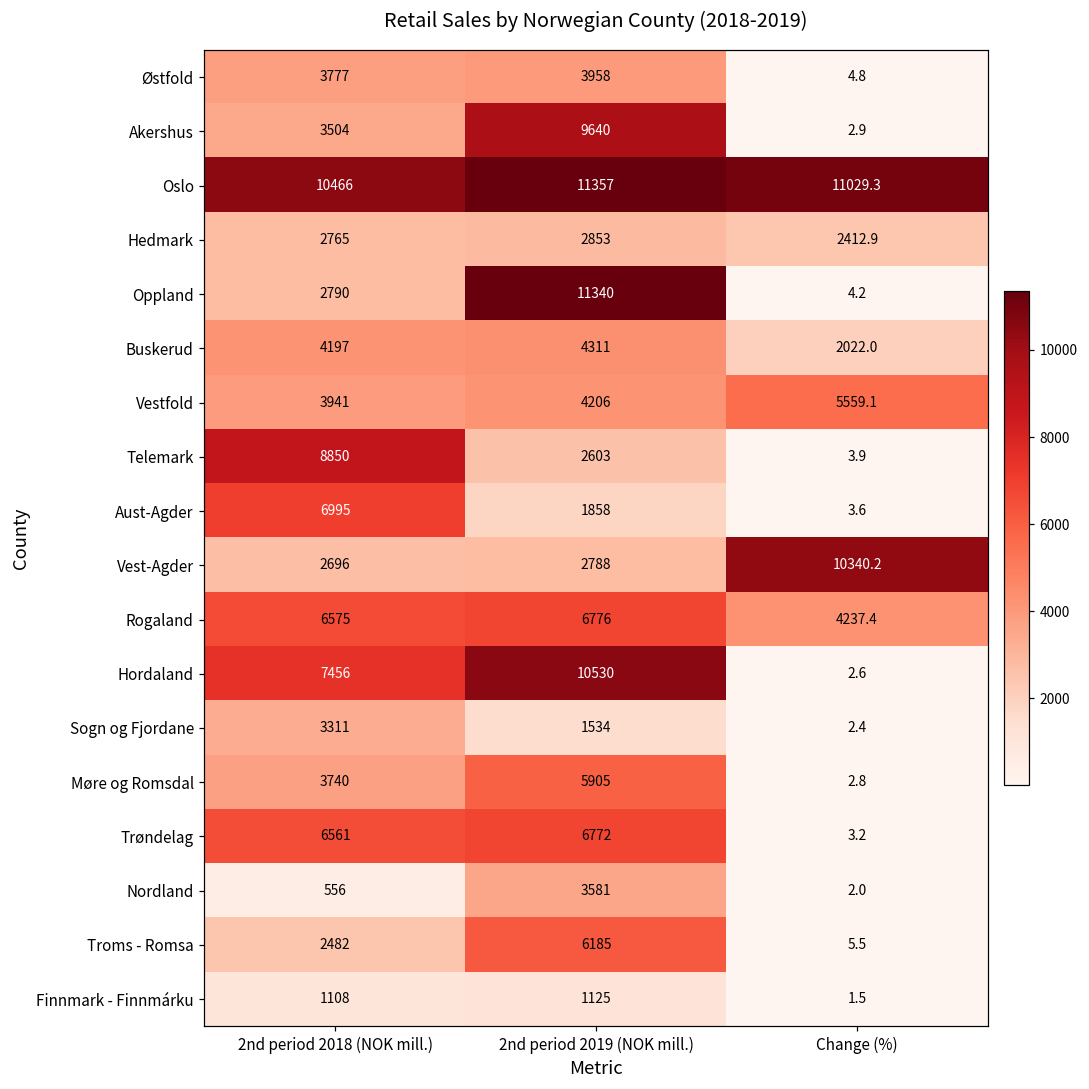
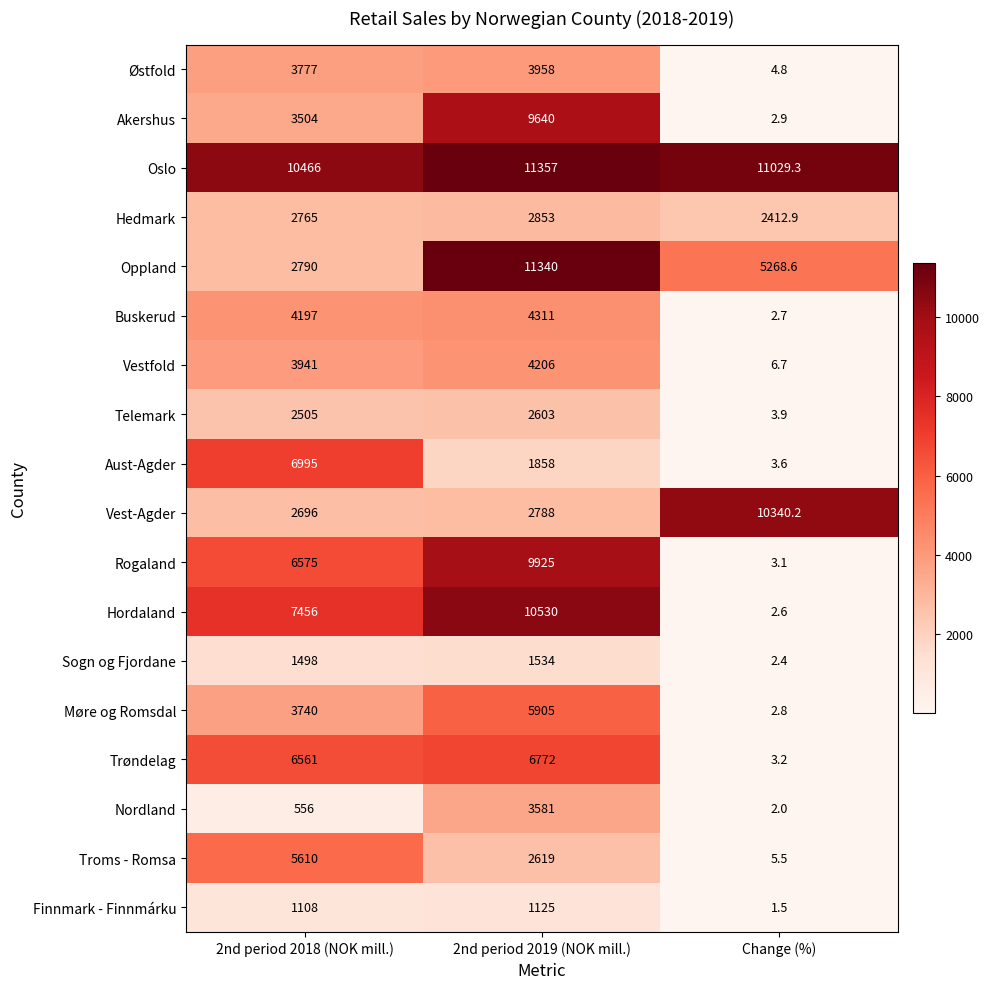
  {
    "Østfold": {
      "2nd period 2018 (NOK mill.)": 3777,
      "2nd period 2019 (NOK mill.)": 3958,
      "Change (%)": 4.8
    },
    "Akershus": {
      "2nd period 2018 (NOK mill.)": 3504,
      "2nd period 2019 (NOK mill.)": 9640,
      "Change (%)": 2.9
    },
    "Oslo": {
      "2nd period 2018 (NOK mill.)": 10466,
      "2nd period 2019 (NOK mill.)": 11357,
      "Change (%)": 11029.3
    },
    "Hedmark": {
      "2nd period 2018 (NOK mill.)": 2765,
      "2nd period 2019 (NOK mill.)": 2853,
      "Change (%)": 2412.9
    },
    "Oppland": {
      "2nd period 2018 (NOK mill.)": 2790,
      "2nd period 2019 (NOK mill.)": 11340,
-     "Change (%)": 4.2
+     "Change (%)": 5268.6
    },
    "Buskerud": {
      "2nd period 2018 (NOK mill.)": 4197,
      "2nd period 2019 (NOK mill.)": 4311,
-     "Change (%)": 2022.0
+     "Change (%)": 2.7
    },
    "Vestfold": {
      "2nd period 2018 (NOK mill.)": 3941,
      "2nd period 2019 (NOK mill.)": 4206,
-     "Change (%)": 5559.1
+     "Change (%)": 6.7
    },
    "Telemark": {
-     "2nd period 2018 (NOK mill.)": 8850,
+     "2nd period 2018 (NOK mill.)": 2505,
      "2nd period 2019 (NOK mill.)": 2603,
      "Change (%)": 3.9
    },
    "Aust-Agder": {
      "2nd period 2018 (NOK mill.)": 6995,
      "2nd period 2019 (NOK mill.)": 1858,
      "Change (%)": 3.6
    },
    "Vest-Agder": {
      "2nd period 2018 (NOK mill.)": 2696,
      "2nd period 2019 (NOK mill.)": 2788,
      "Change (%)": 10340.2
    },
    "Rogaland": {
      "2nd period 2018 (NOK mill.)": 6575,
-     "2nd period 2019 (NOK mill.)": 6776,
-     "Change (%)": 4237.4
+     "2nd period 2019 (NOK mill.)": 9925,
+     "Change (%)": 3.1
    },
    "Hordaland": {
      "2nd period 2018 (NOK mill.)": 7456,
      "2nd period 2019 (NOK mill.)": 10530,
      "Change (%)": 2.6
    },
    "Sogn og Fjordane": {
-     "2nd period 2018 (NOK mill.)": 3311,
+     "2nd period 2018 (NOK mill.)": 1498,
      "2nd period 2019 (NOK mill.)": 1534,
      "Change (%)": 2.4
    },
    "Møre og Romsdal": {
      "2nd period 2018 (NOK mill.)": 3740,
      "2nd period 2019 (NOK mill.)": 5905,
      "Change (%)": 2.8
    },
    "Trøndelag": {
      "2nd period 2018 (NOK mill.)": 6561,
      "2nd period 2019 (NOK mill.)": 6772,
      "Change (%)": 3.2
    },
    "Nordland": {
      "2nd period 2018 (NOK mill.)": 556,
      "2nd period 2019 (NOK mill.)": 3581,
      "Change (%)": 2.0
    },
    "Troms - Romsa": {
-     "2nd period 2018 (NOK mill.)": 2482,
-     "2nd period 2019 (NOK mill.)": 6185,
+     "2nd period 2018 (NOK mill.)": 5610,
+     "2nd period 2019 (NOK mill.)": 2619,
      "Change (%)": 5.5
    },
    "Finnmark - Finnmárku": {
      "2nd period 2018 (NOK mill.)": 1108,
      "2nd period 2019 (NOK mill.)": 1125,
      "Change (%)": 1.5
    }
  }
